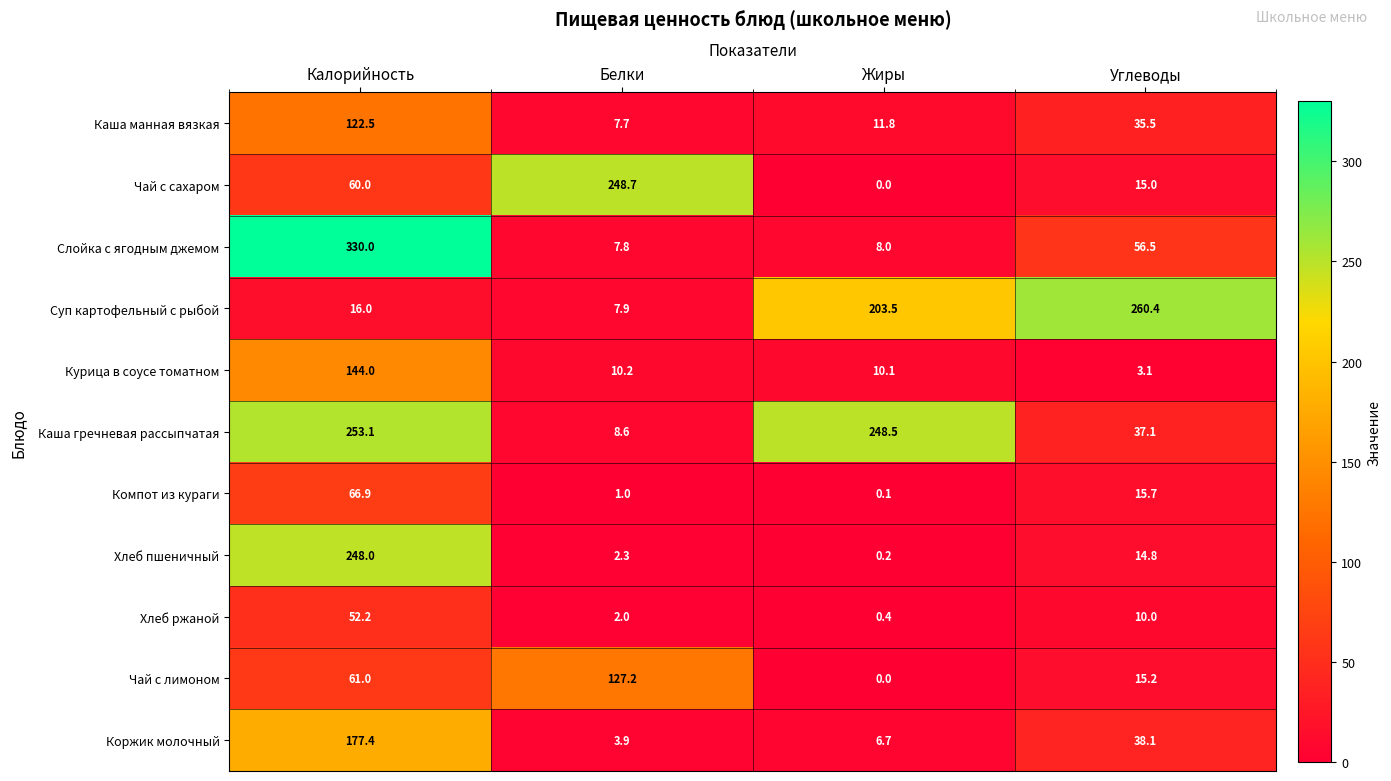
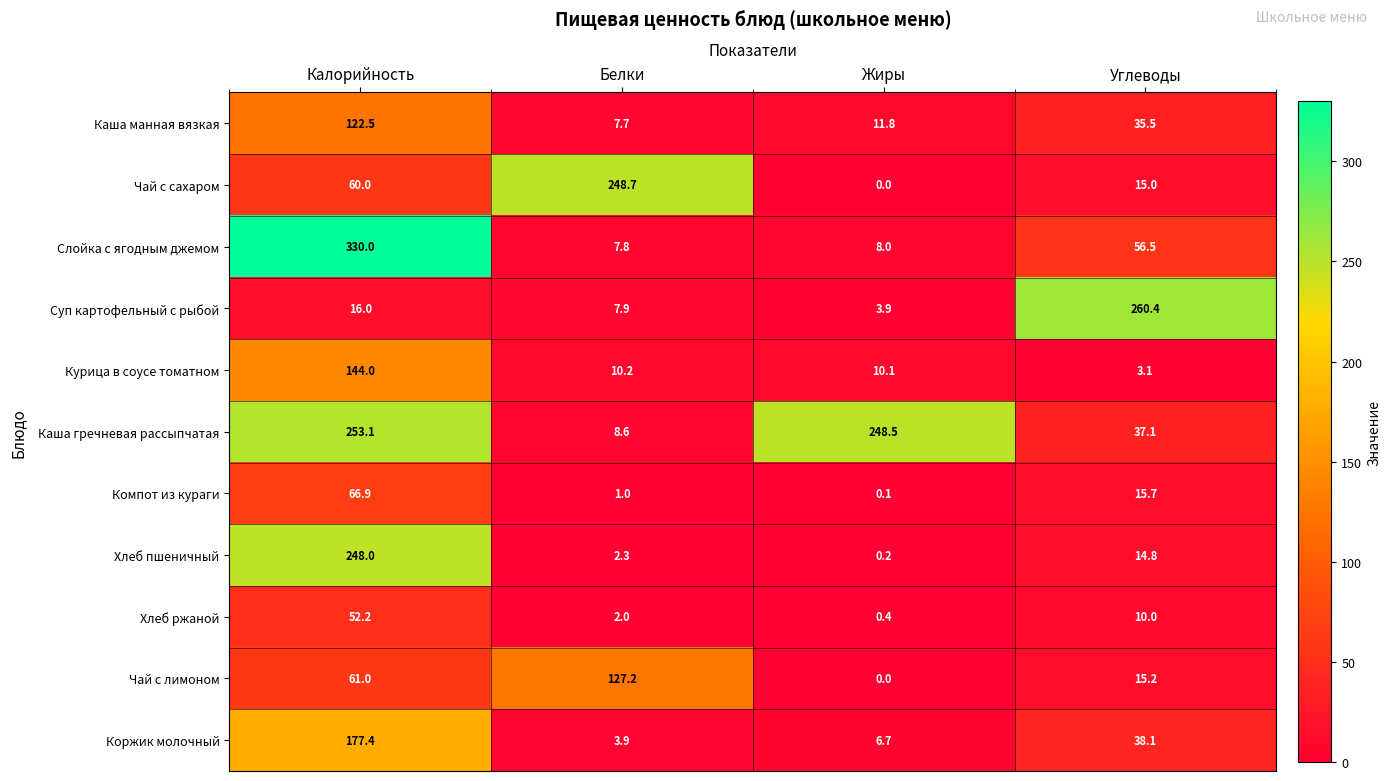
  {
    "Каша манная вязкая": {
      "Калорийность": 122.5,
      "Белки": 7.7,
      "Жиры": 11.8,
      "Углеводы": 35.5
    },
    "Чай с сахаром": {
      "Калорийность": 60.0,
      "Белки": 248.7,
      "Жиры": 0.0,
      "Углеводы": 15.0
    },
    "Слойка с ягодным джемом": {
      "Калорийность": 330.0,
      "Белки": 7.8,
      "Жиры": 8.0,
      "Углеводы": 56.5
    },
    "Суп картофельный с рыбой": {
      "Калорийность": 16.0,
      "Белки": 7.9,
-     "Жиры": 203.5,
+     "Жиры": 3.9,
      "Углеводы": 260.4
    },
    "Курица в соусе томатном": {
      "Калорийность": 144.0,
      "Белки": 10.2,
      "Жиры": 10.1,
      "Углеводы": 3.1
    },
    "Каша гречневая рассыпчатая": {
      "Калорийность": 253.1,
      "Белки": 8.6,
      "Жиры": 248.5,
      "Углеводы": 37.1
    },
    "Компот из кураги": {
      "Калорийность": 66.9,
      "Белки": 1.0,
      "Жиры": 0.1,
      "Углеводы": 15.7
    },
    "Хлеб пшеничный": {
      "Калорийность": 248.0,
      "Белки": 2.3,
      "Жиры": 0.2,
      "Углеводы": 14.8
    },
    "Хлеб ржаной": {
      "Калорийность": 52.2,
      "Белки": 2.0,
      "Жиры": 0.4,
      "Углеводы": 10.0
    },
    "Чай с лимоном": {
      "Калорийность": 61.0,
      "Белки": 127.2,
      "Жиры": 0.0,
      "Углеводы": 15.2
    },
    "Коржик молочный": {
      "Калорийность": 177.4,
      "Белки": 3.9,
      "Жиры": 6.7,
      "Углеводы": 38.1
    }
  }
